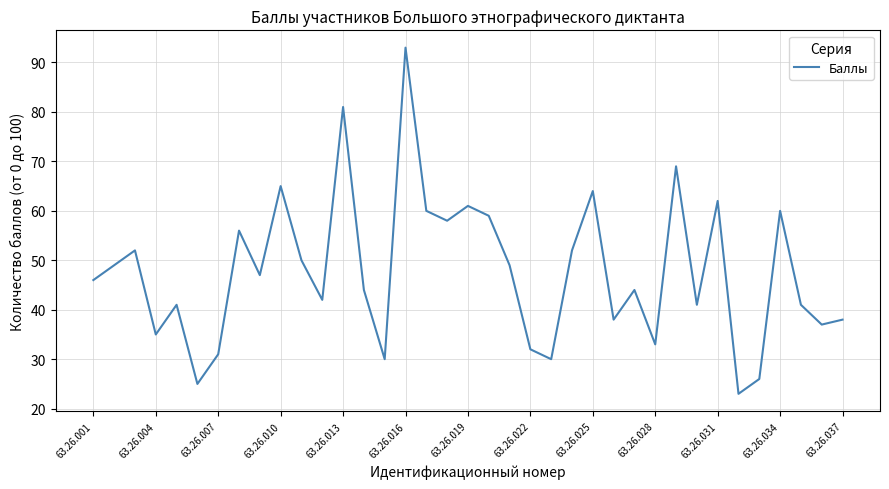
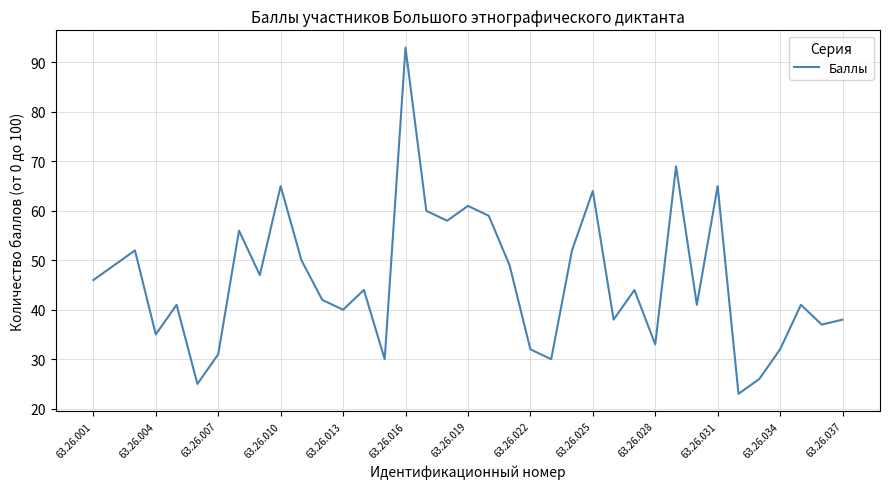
  {
    "63.26.001": 46,
    "63.26.004": 35,
    "63.26.007": 31,
    "63.26.010": 65,
-   "63.26.013": 81,
+   "63.26.013": 40,
    "63.26.016": 93,
    "63.26.019": 61,
    "63.26.022": 32,
    "63.26.025": 64,
    "63.26.028": 33,
-   "63.26.031": 62,
-   "63.26.034": 60,
+   "63.26.031": 65,
+   "63.26.034": 32,
    "63.26.037": 38
  }
